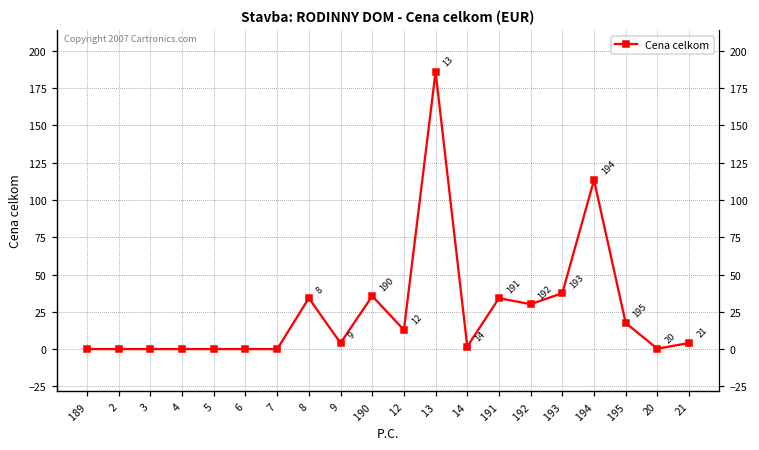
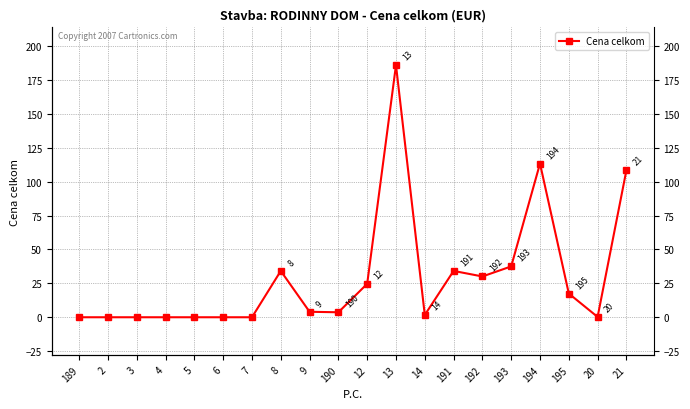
  {
    "189": 0,
    "2": 0,
    "3": 0,
    "4": 0,
    "5": 0,
    "6": 0,
    "7": 0,
-   "190": 36,
-   "12": 13,
-   "21": 4
+   "190": 4,
+   "12": 25,
+   "21": 108
  }
